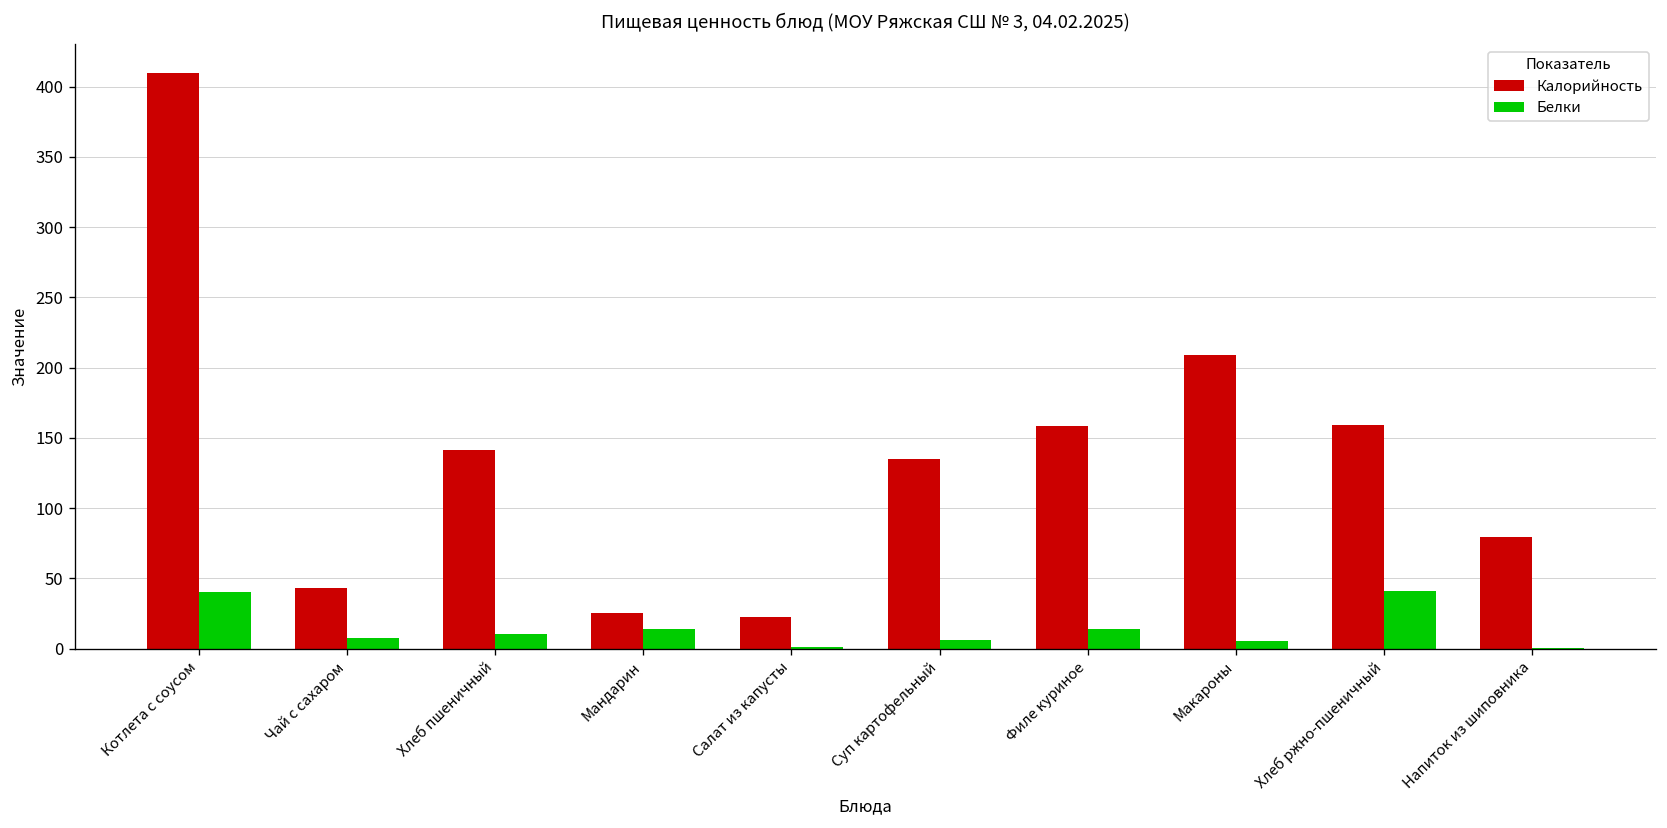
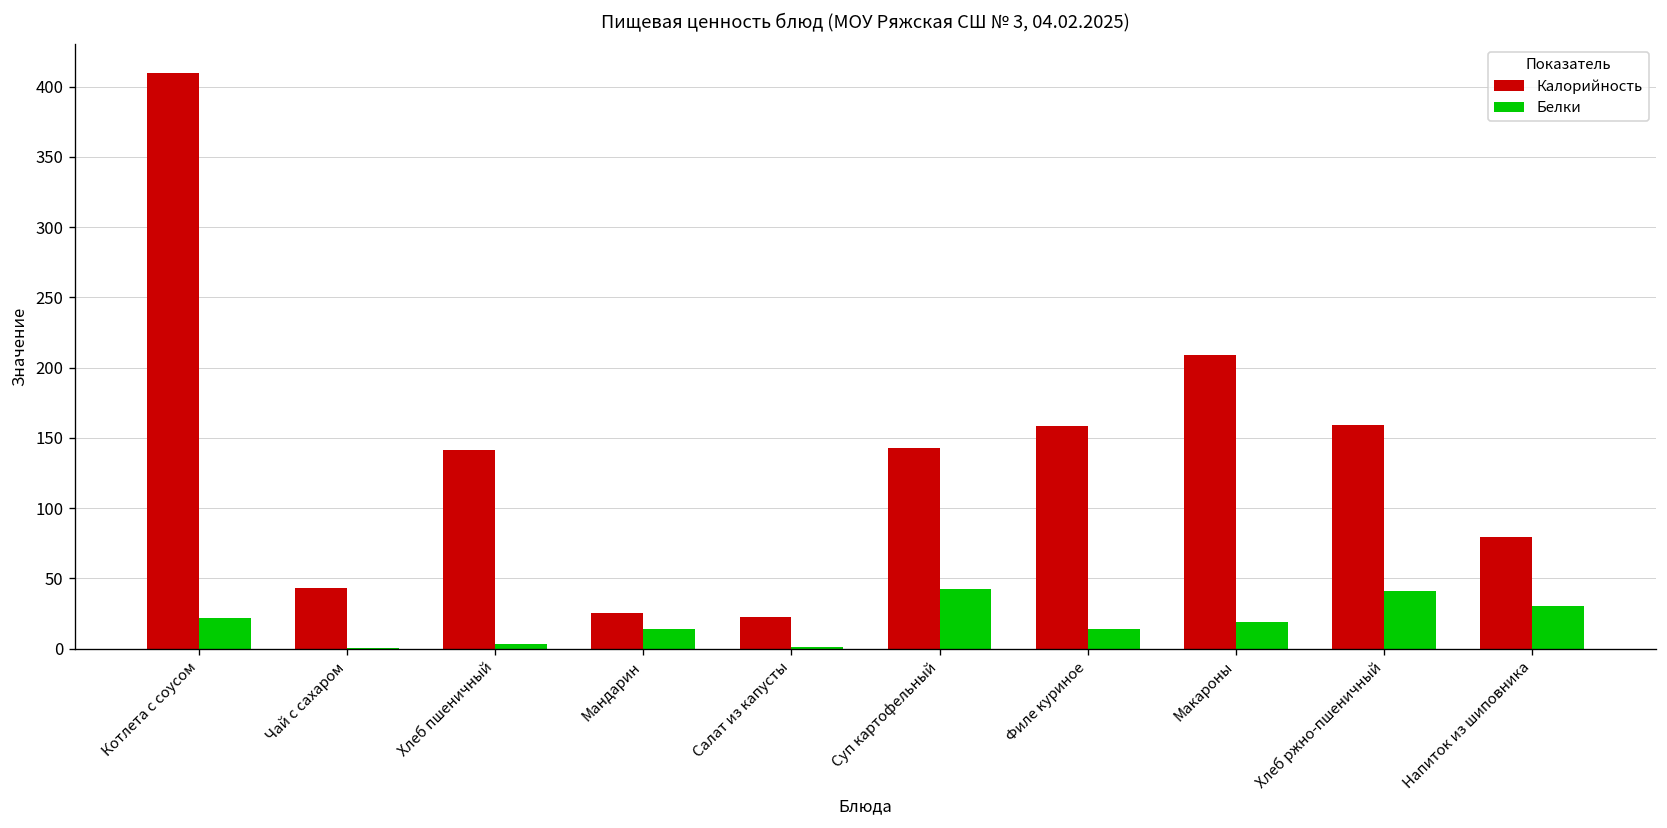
  {
    "Калорийность": {
      "Котлета с соусом": 410,
      "Чай с сахаром": 43,
      "Хлеб пшеничный": 141,
      "Мандарин": 25,
      "Салат из капусты": 22,
-     "Суп картофельный": 135,
+     "Суп картофельный": 143,
      "Филе куриное": 158,
      "Макароны": 209,
      "Хлеб ржно-пшеничный": 159,
      "Напиток из шиповника": 80
    },
    "Белки": {
-     "Котлета с соусом": 41,
-     "Чай с сахаром": 8,
-     "Хлеб пшеничный": 11,
+     "Котлета с соусом": 22,
+     "Чай с сахаром": 0,
+     "Хлеб пшеничный": 3,
      "Мандарин": 14,
-     "Суп картофельный": 6,
+     "Суп картофельный": 43,
      "Филе куриное": 14,
-     "Макароны": 6,
+     "Макароны": 19,
      "Хлеб ржно-пшеничный": 41,
-     "Напиток из шиповника": 0
+     "Напиток из шиповника": 30
    }
  }
